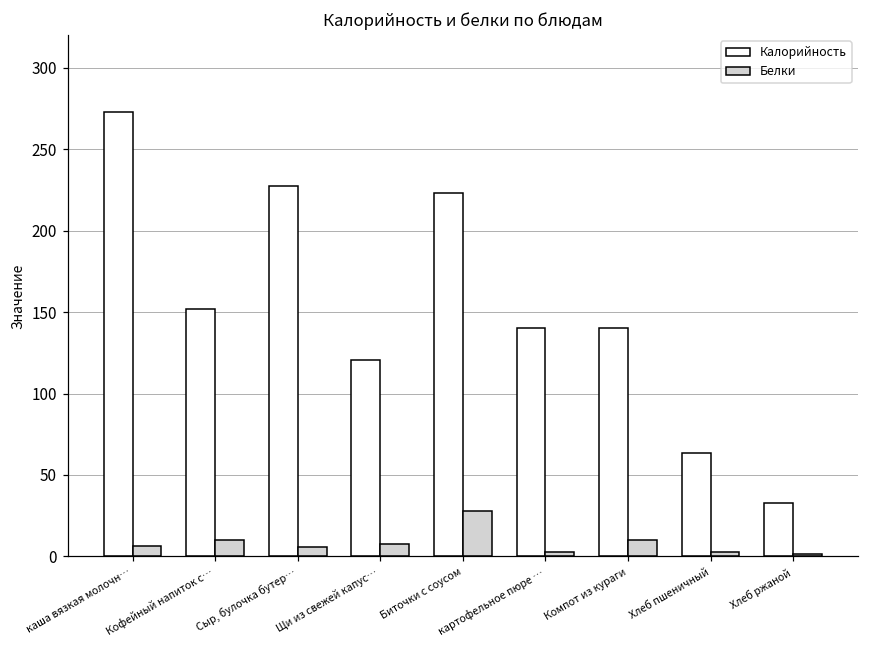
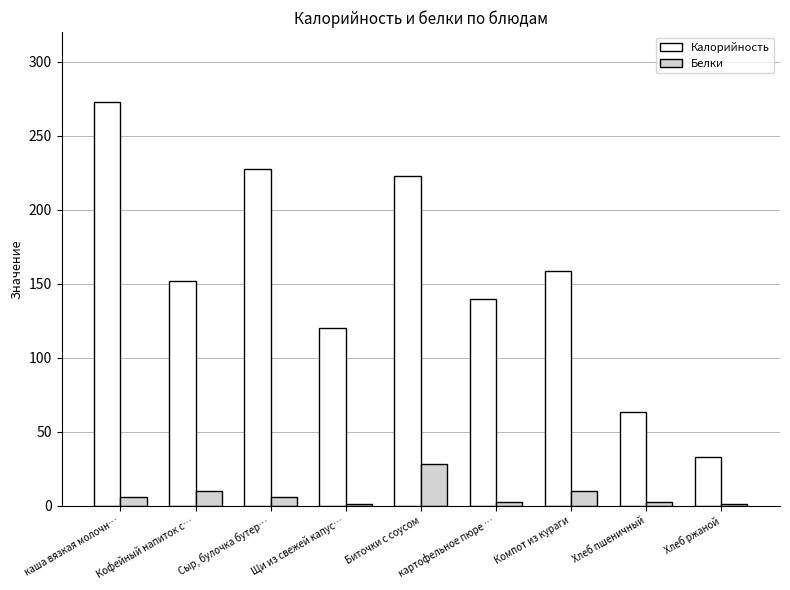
  {
    "Калорийность": {
      "каша вязкая молочн…": 273,
      "Кофейный напиток с…": 152,
      "Сыр, булочка бутер…": 227,
      "Щи из свежей капус…": 120,
      "Биточки с соусом": 223,
      "картофельное пюре …": 140,
-     "Компот из кураги": 140,
+     "Компот из кураги": 158,
      "Хлеб пшеничный": 64,
      "Хлеб ржаной": 33
    },
    "Белки": {
      "каша вязкая молочн…": 6,
      "Кофейный напиток с…": 10,
      "Сыр, булочка бутер…": 6,
-     "Щи из свежей капус…": 8,
+     "Щи из свежей капус…": 1,
      "Биточки с соусом": 28,
      "картофельное пюре …": 3,
      "Компот из кураги": 10,
      "Хлеб пшеничный": 2
    }
  }
